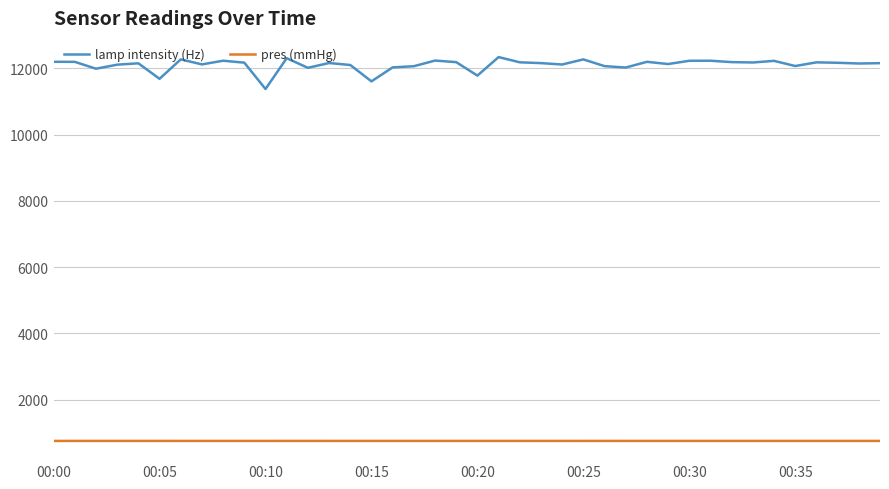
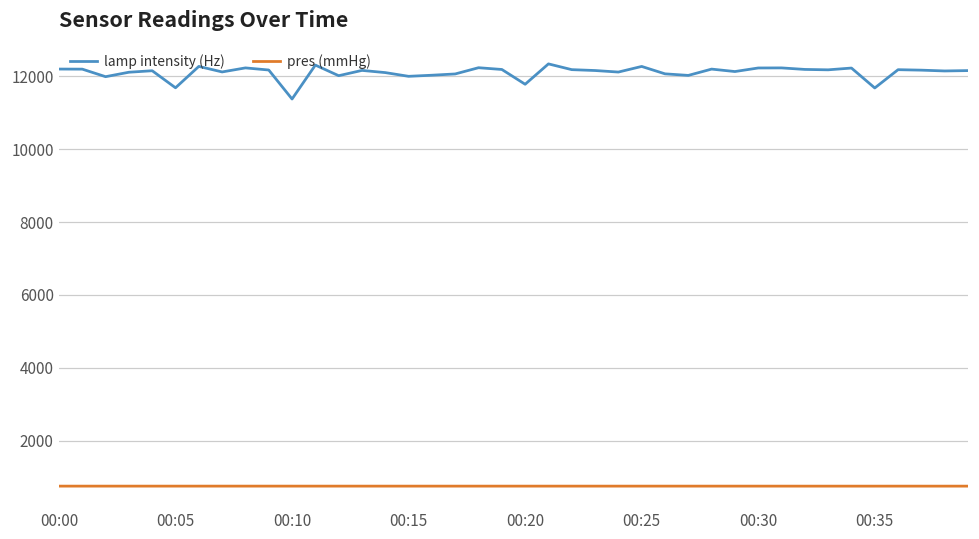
  {
    "lamp intensity (Hz)": {
      "00:00": 12200,
      "00:05": 11700,
      "00:10": 11400,
-     "00:15": 11600,
+     "00:15": 12000,
      "00:20": 11800,
      "00:25": 12300,
      "00:30": 12200,
-     "00:35": 12100
+     "00:35": 11700
    },
    "pres (mmHg)": {
      "00:00": 800,
      "00:05": 800,
      "00:10": 800,
      "00:15": 800,
      "00:20": 800,
      "00:25": 800,
      "00:30": 800,
      "00:35": 800
    }
  }
